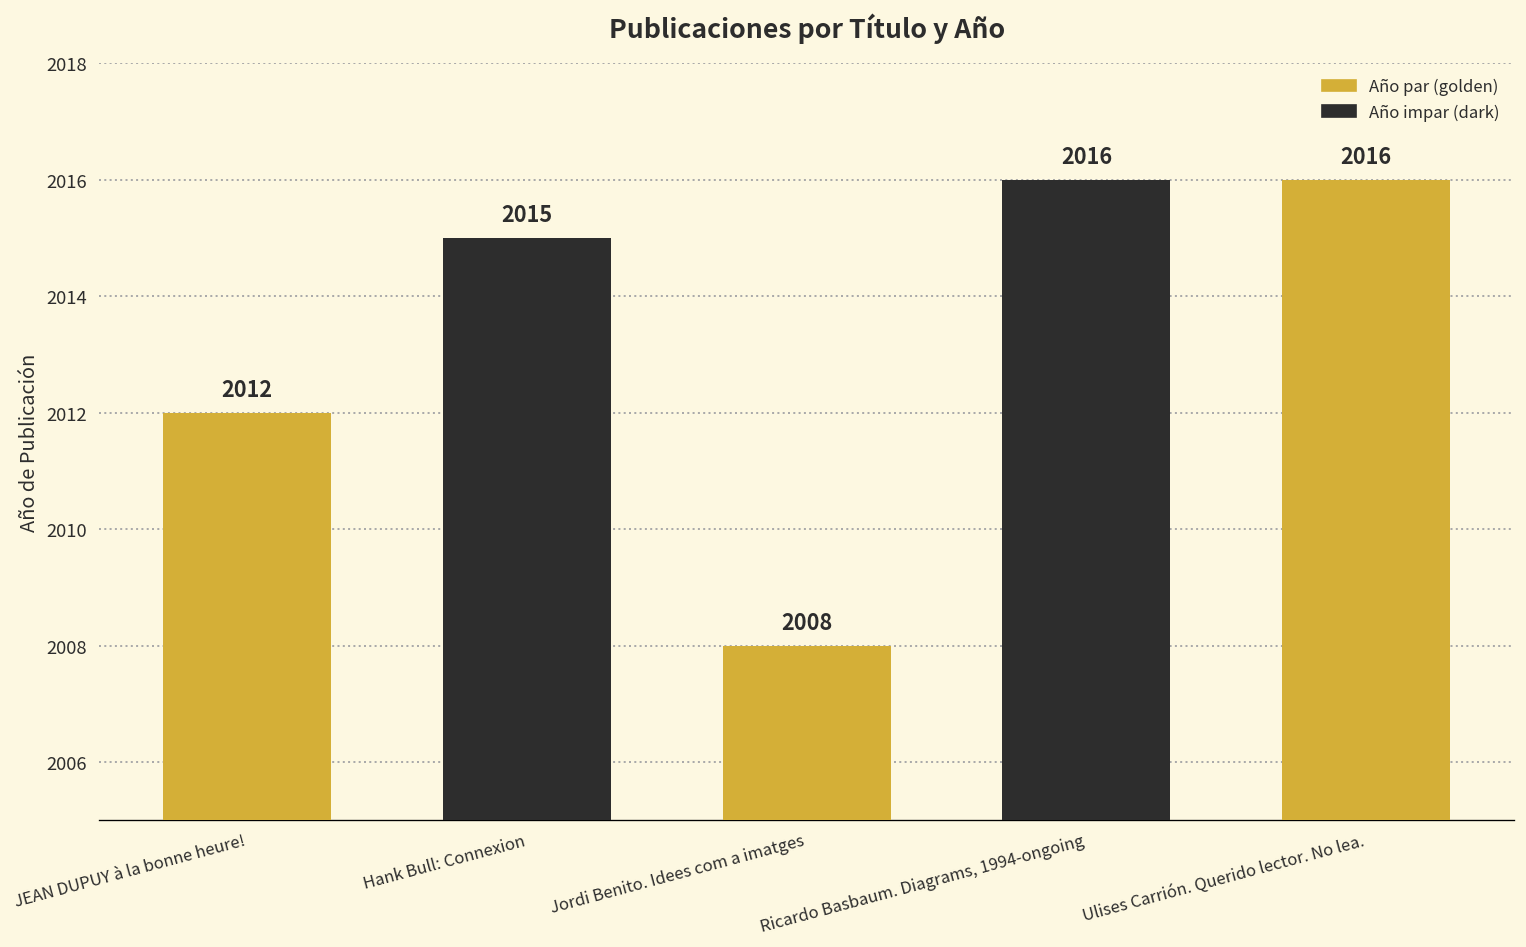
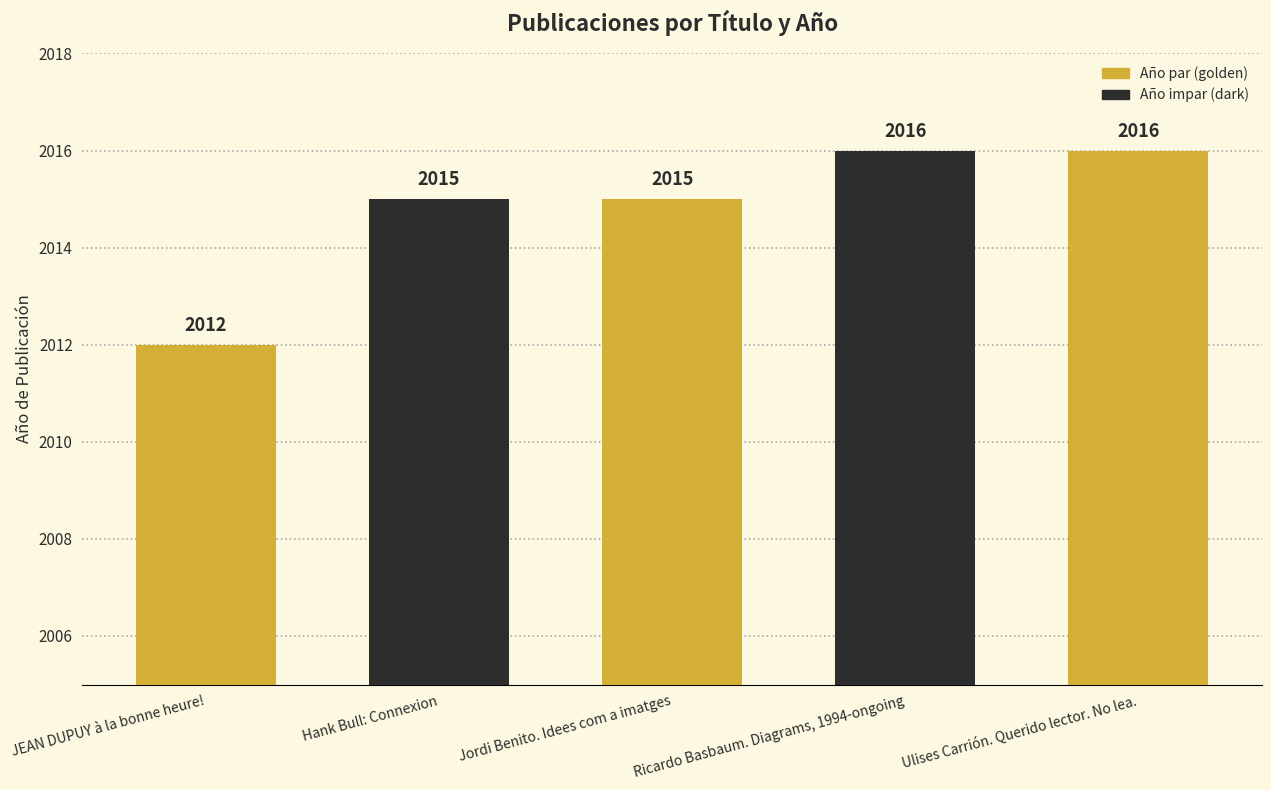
  {
    "JEAN DUPUY à la bonne heure!": 2012,
    "Hank Bull: Connexion": 2015,
-   "Jordi Benito. Idees com a imatges": 2008,
+   "Jordi Benito. Idees com a imatges": 2015,
    "Ricardo Basbaum. Diagrams, 1994-ongoing": 2016,
    "Ulises Carrión. Querido lector. No lea.": 2016
  }
